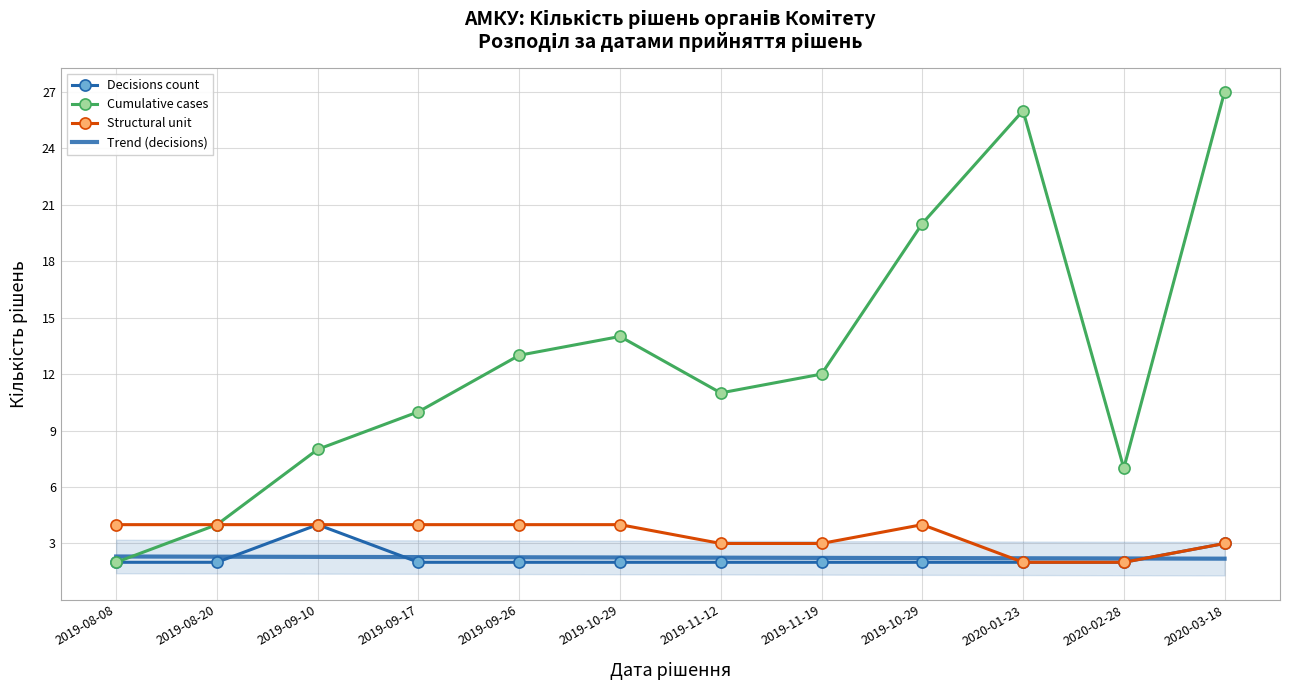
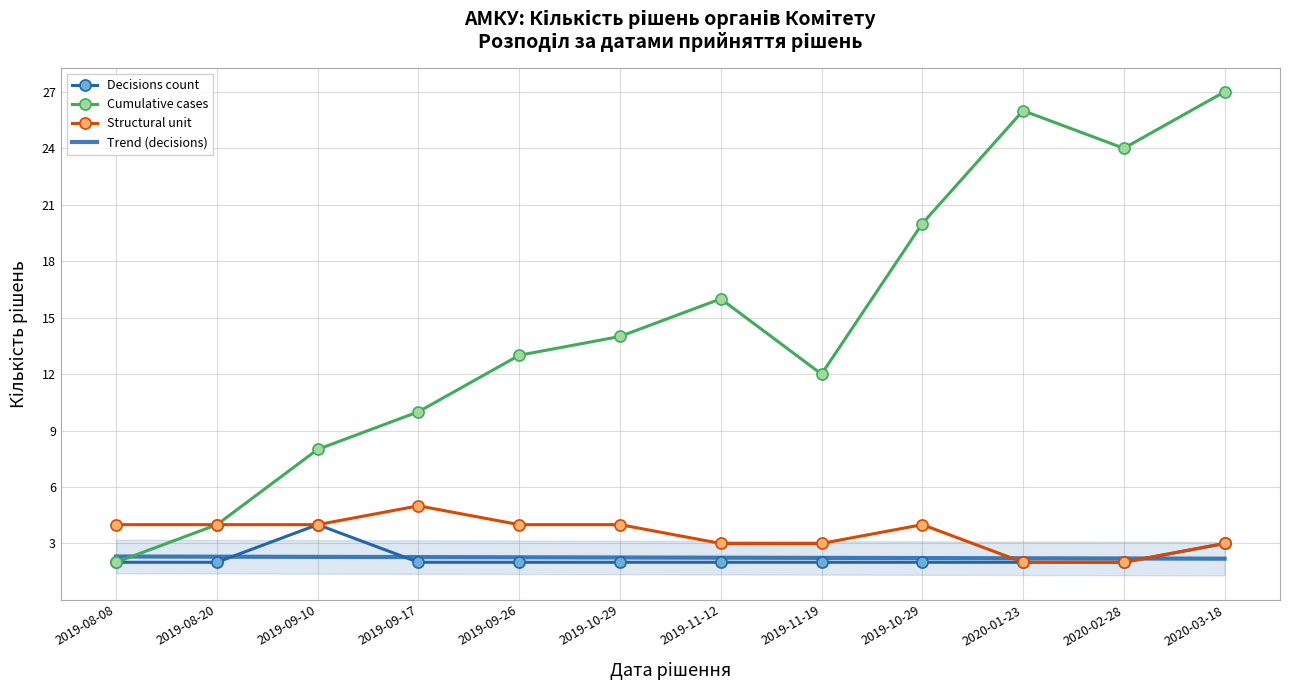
  {
    "Cumulative cases": {
      "2019-09-10": 8,
      "2019-09-17": 10,
      "2019-09-26": 13,
-     "2019-11-12": 11,
+     "2019-11-12": 16,
      "2019-11-19": 12,
      "2020-01-23": 26,
-     "2020-02-28": 7,
+     "2020-02-28": 24,
      "2020-03-18": 27
    },
    "Structural unit": {
      "2019-08-08": 4,
-     "2019-09-17": 4,
+     "2019-09-17": 5,
      "2019-09-26": 4,
      "2019-11-12": 3
    }
  }
